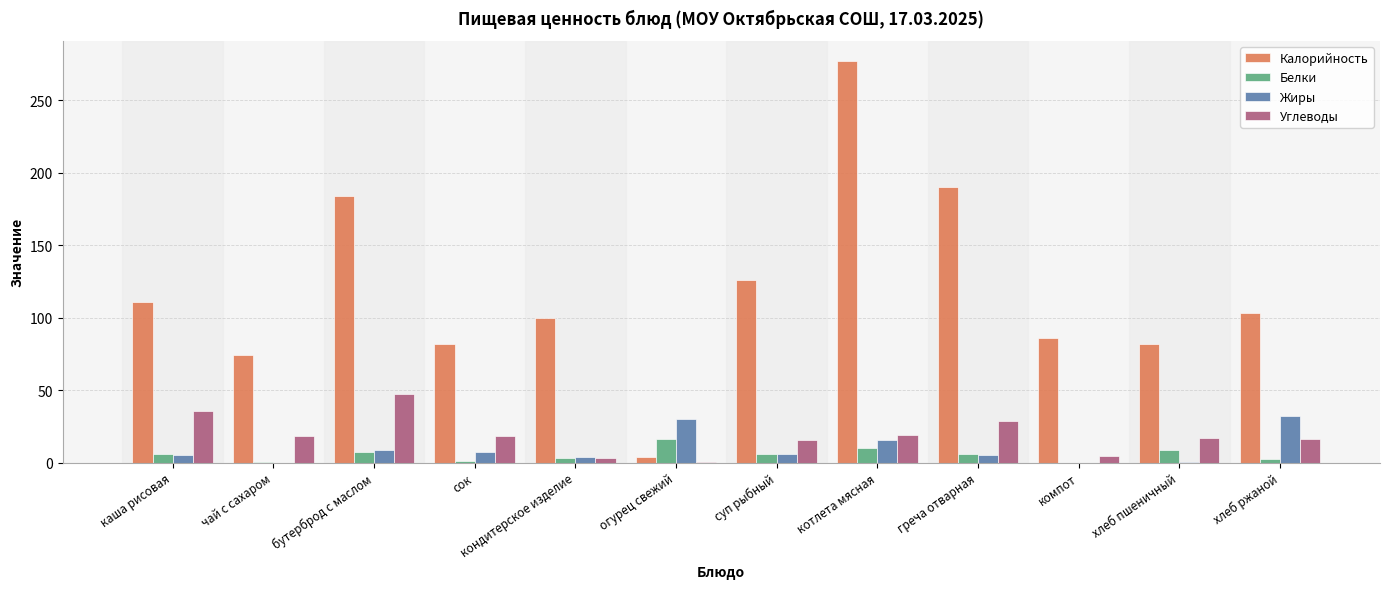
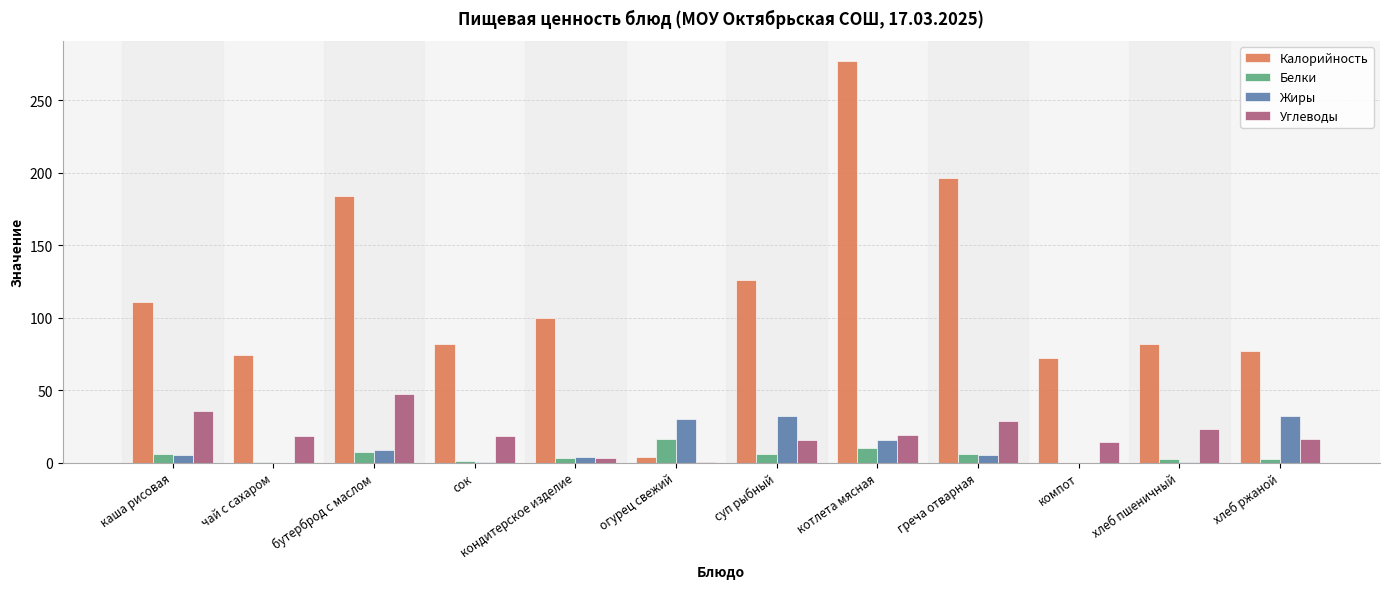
  {
    "Калорийность": {
      "каша рисовая": 111,
      "чай с сахаром": 74,
      "бутерброд с маслом": 184,
      "сок": 82,
      "кондитерское изделие": 100,
      "огурец свежий": 4,
      "суп рыбный": 126,
      "котлета мясная": 277,
-     "греча отварная": 190,
-     "компот": 86,
+     "греча отварная": 196,
+     "компот": 72,
      "хлеб пшеничный": 82,
-     "хлеб ржаной": 103
+     "хлеб ржаной": 77
    },
    "Белки": {
      "каша рисовая": 6,
      "бутерброд с маслом": 8,
      "кондитерское изделие": 3,
      "огурец свежий": 16,
      "суп рыбный": 6,
      "котлета мясная": 10,
      "греча отварная": 6,
      "компот": 0,
-     "хлеб пшеничный": 9,
+     "хлеб пшеничный": 3,
      "хлеб ржаной": 3
    },
    "Жиры": {
      "каша рисовая": 5,
      "чай с сахаром": 0,
      "бутерброд с маслом": 9,
-     "сок": 8,
+     "сок": 0,
      "кондитерское изделие": 4,
      "огурец свежий": 30,
-     "суп рыбный": 6,
+     "суп рыбный": 32,
      "котлета мясная": 16,
      "греча отварная": 5,
      "компот": 0,
      "хлеб ржаной": 32
    },
    "Углеводы": {
      "каша рисовая": 36,
      "чай с сахаром": 19,
      "бутерброд с маслом": 47,
      "сок": 18,
      "кондитерское изделие": 3,
      "суп рыбный": 16,
      "котлета мясная": 19,
      "греча отварная": 29,
-     "компот": 4,
-     "хлеб пшеничный": 17,
+     "компот": 14,
+     "хлеб пшеничный": 23,
      "хлеб ржаной": 16
    }
  }
